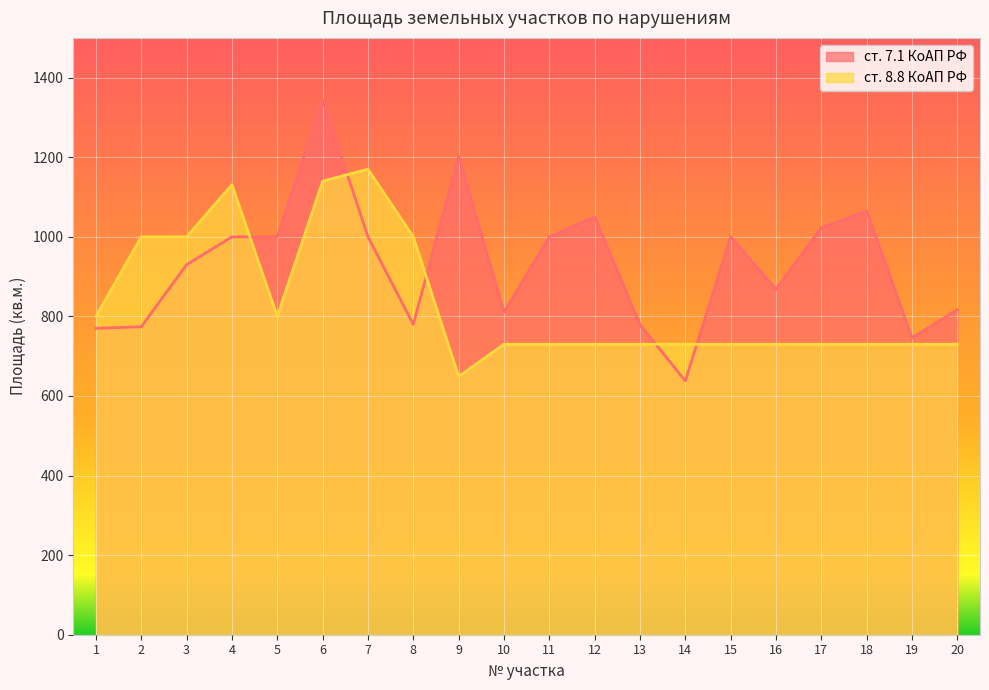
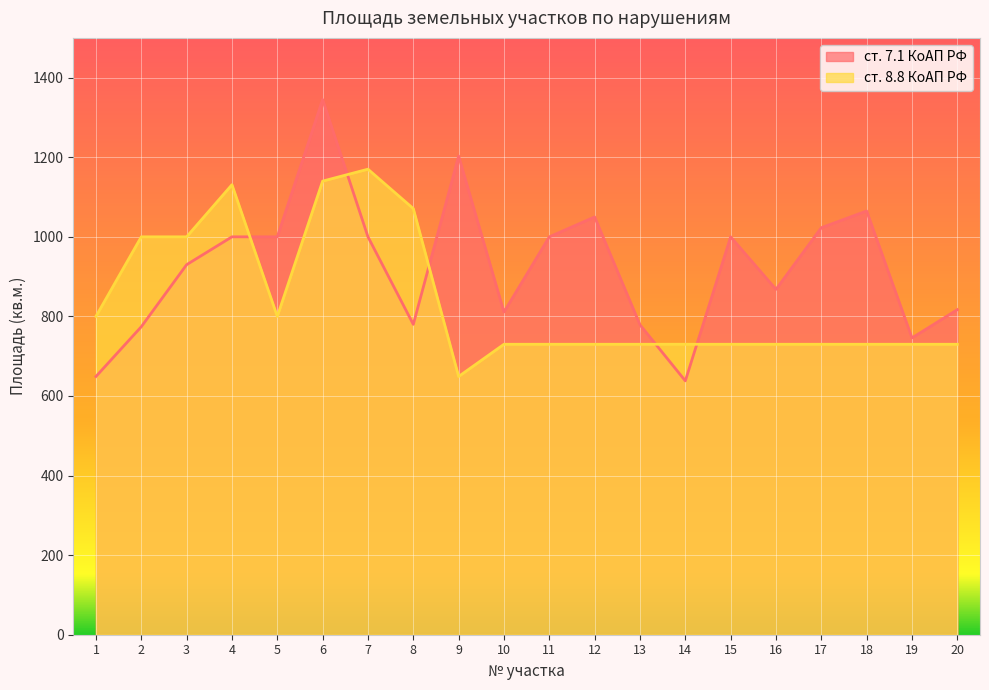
  {
    "ст. 7.1 КоАП РФ": {
-     "1": 770,
+     "1": 650,
      "2": 770,
      "3": 930,
      "4": 1000,
      "5": 1000,
      "6": 1350,
      "7": 1000,
      "8": 780,
      "9": 1200,
      "10": 810,
      "11": 1000,
      "12": 1050,
      "13": 780,
      "14": 640,
      "15": 1000,
      "16": 870,
      "17": 1020,
      "18": 1070,
      "19": 750,
      "20": 820
    },
    "ст. 8.8 КоАП РФ": {
      "1": 800,
      "2": 1000,
      "3": 1000,
      "4": 1130,
      "5": 800,
      "6": 1140,
      "7": 1170,
-     "8": 1000,
+     "8": 1070,
      "9": 650,
      "10": 730,
      "11": 730,
      "12": 730,
      "13": 730,
      "14": 730,
      "15": 730,
      "16": 730,
      "17": 730,
      "18": 730,
      "19": 730,
      "20": 730
    }
  }
